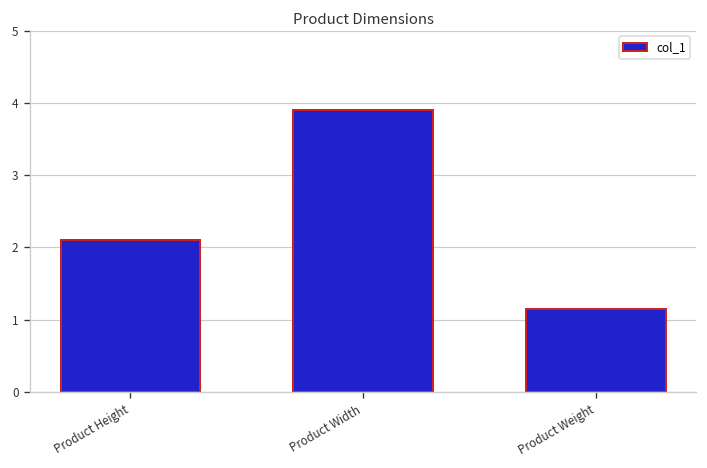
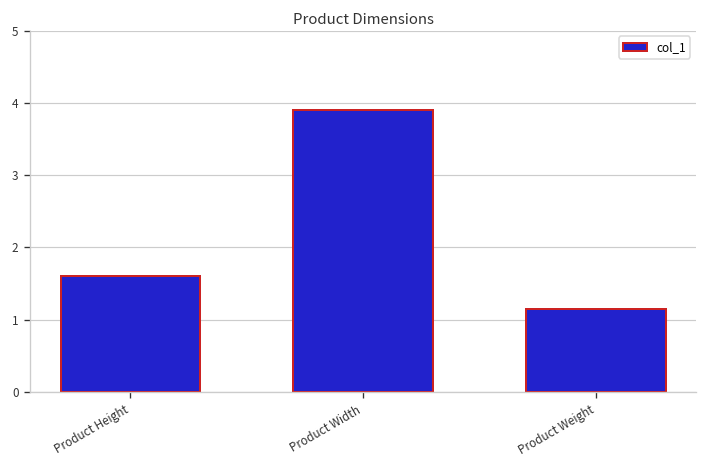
  {
-   "Product Height": 2.1,
+   "Product Height": 1.6,
    "Product Width": 3.9,
    "Product Weight": 1.1
  }
